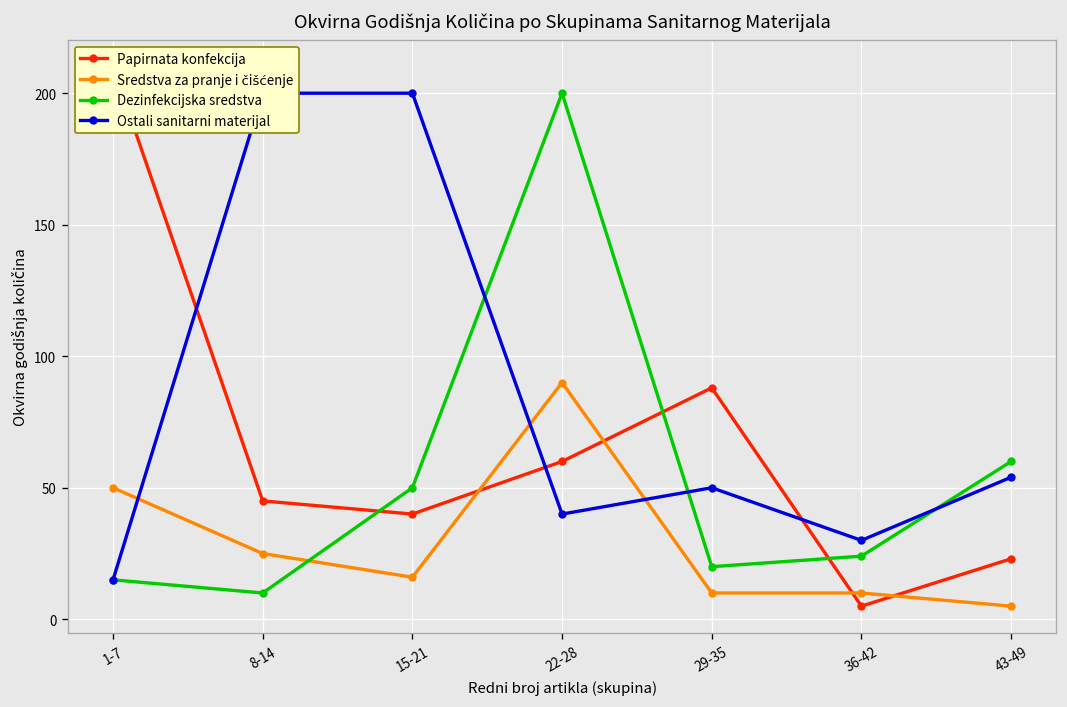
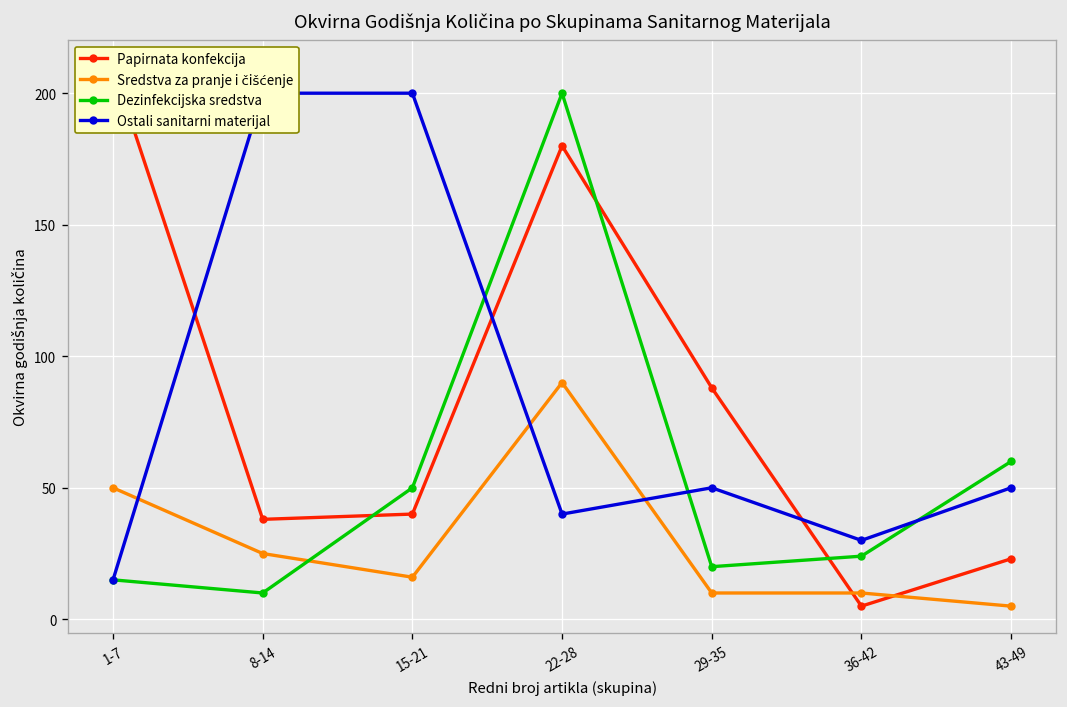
  {
    "Papirnata konfekcija": {
-     "8-14": 45,
+     "8-14": 38,
      "15-21": 40,
-     "22-28": 60,
+     "22-28": 180,
      "29-35": 88,
      "36-42": 5,
      "43-49": 23
    },
    "Sredstva za pranje i čišćenje": {
      "1-7": 50,
      "8-14": 25,
      "15-21": 16,
      "22-28": 90,
      "29-35": 10,
      "36-42": 10,
      "43-49": 5
    },
    "Dezinfekcijska sredstva": {
      "8-14": 10,
      "15-21": 50,
      "22-28": 200,
      "29-35": 20,
      "36-42": 24,
      "43-49": 60
    },
    "Ostali sanitarni materijal": {
      "15-21": 200,
      "22-28": 40,
      "29-35": 50,
      "36-42": 30,
-     "43-49": 54
+     "43-49": 50
    }
  }
